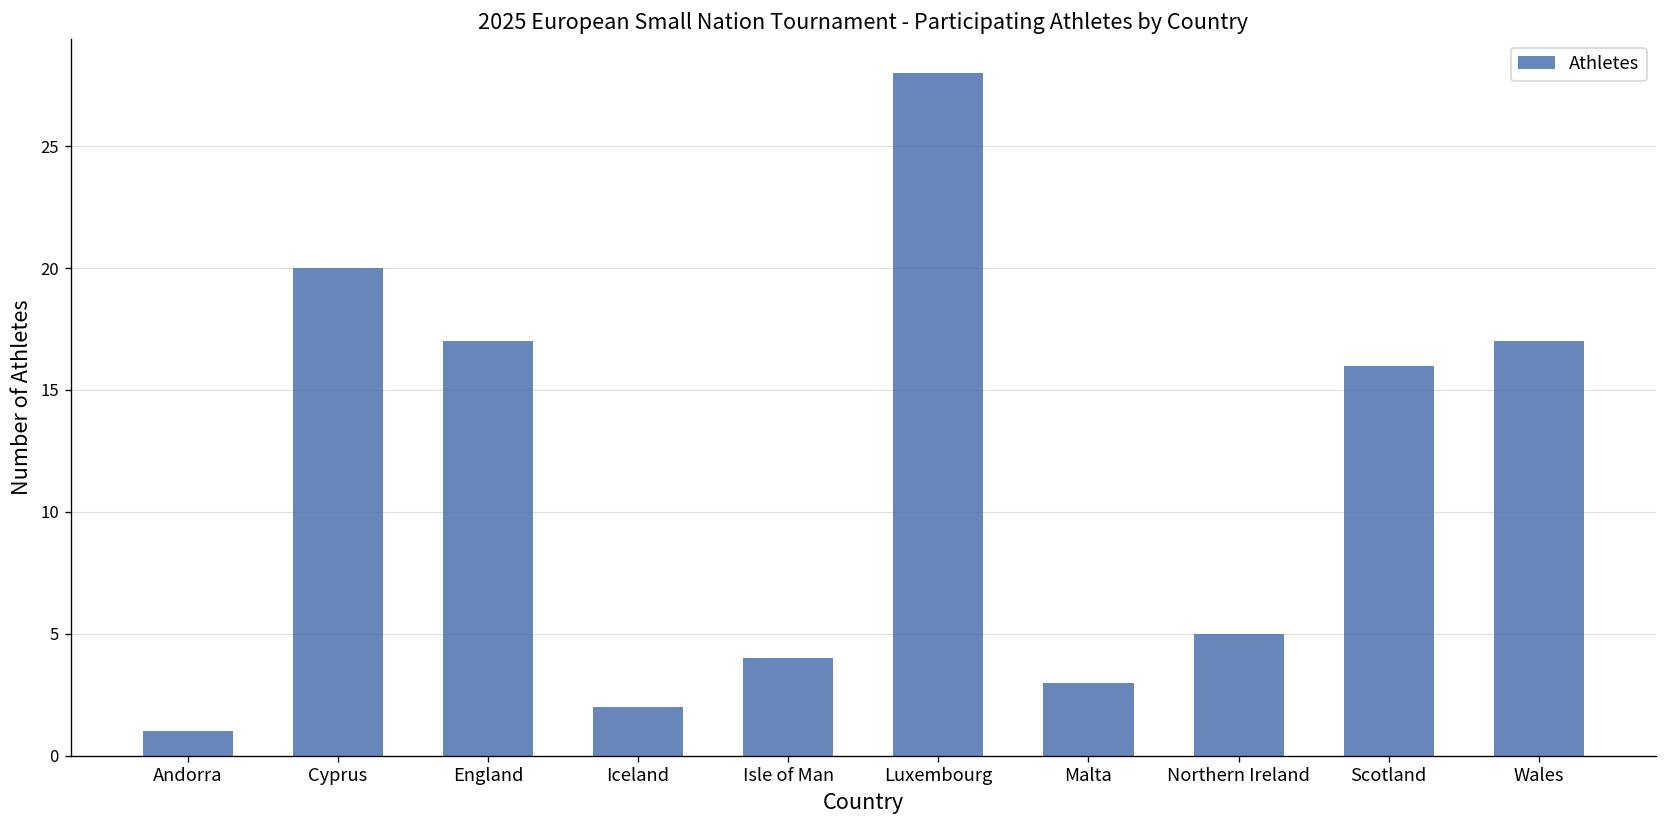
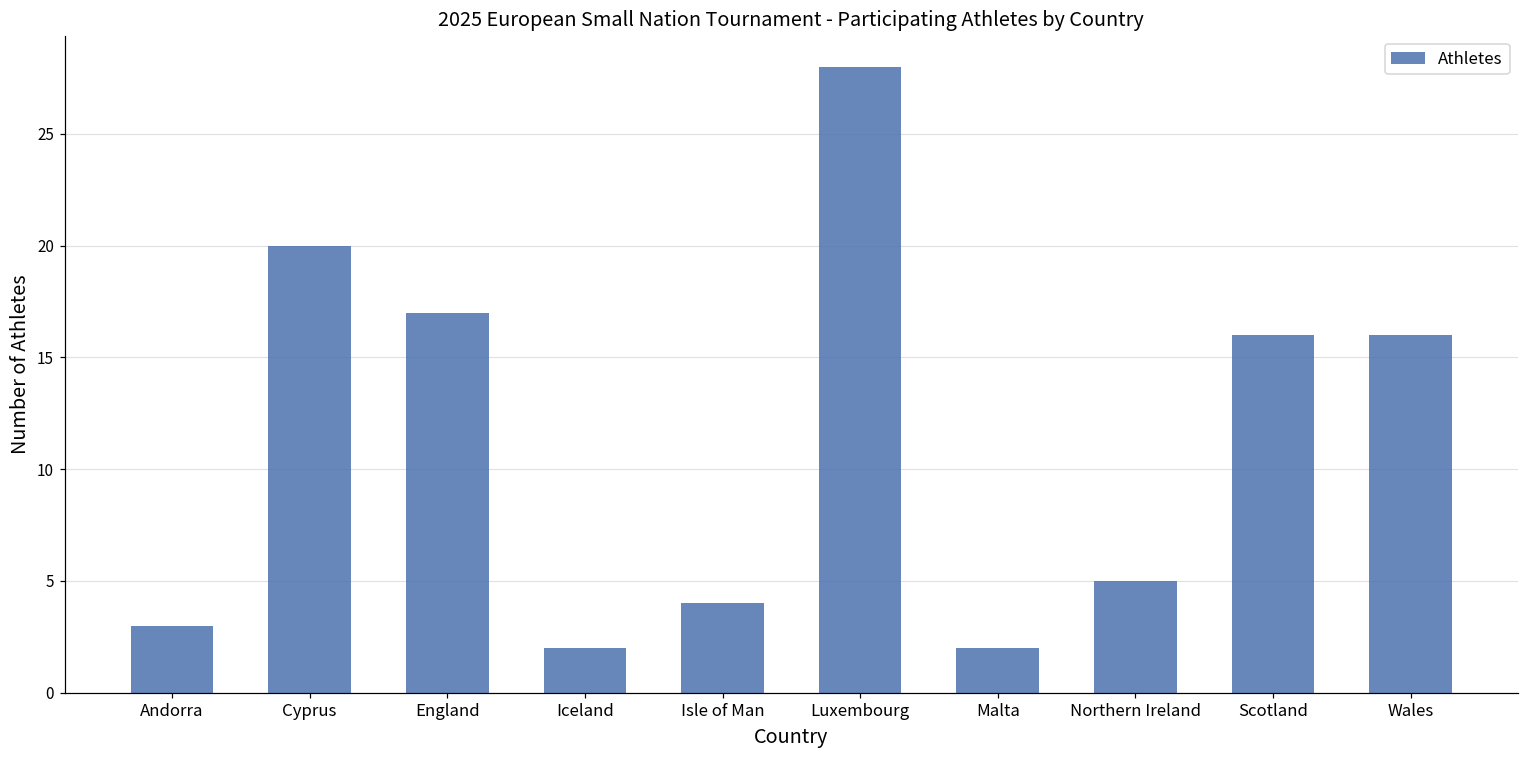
  {
-   "Andorra": 1,
+   "Andorra": 3,
    "Cyprus": 20,
    "England": 17,
    "Iceland": 2,
    "Isle of Man": 4,
    "Luxembourg": 28,
-   "Malta": 3,
+   "Malta": 2,
    "Northern Ireland": 5,
    "Scotland": 16,
-   "Wales": 17
+   "Wales": 16
  }
